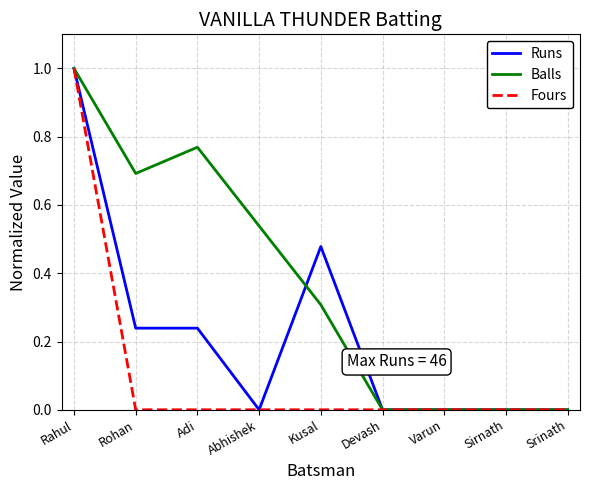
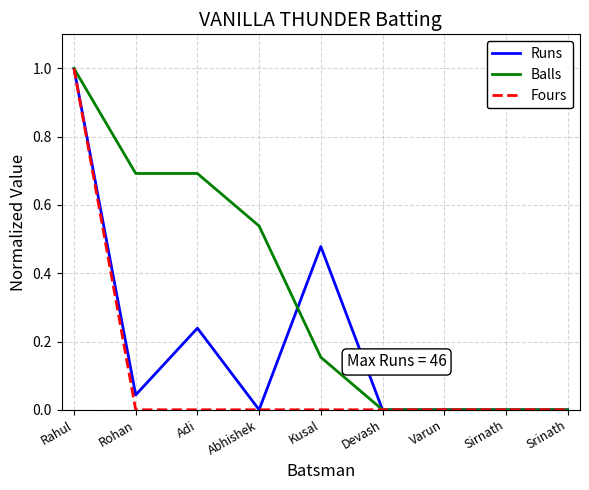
  {
    "Runs": {
-     "Rohan": 0.24,
+     "Rohan": 0.04,
      "Adi": 0.24,
      "Kusal": 0.48
    },
    "Balls": {
      "Rohan": 0.69,
-     "Adi": 0.77,
+     "Adi": 0.69,
      "Abhishek": 0.54,
-     "Kusal": 0.31
+     "Kusal": 0.15
    },
    "Fours": {
      "Rohan": 0.00,
      "Adi": 0.00,
      "Kusal": 0.00
    }
  }
